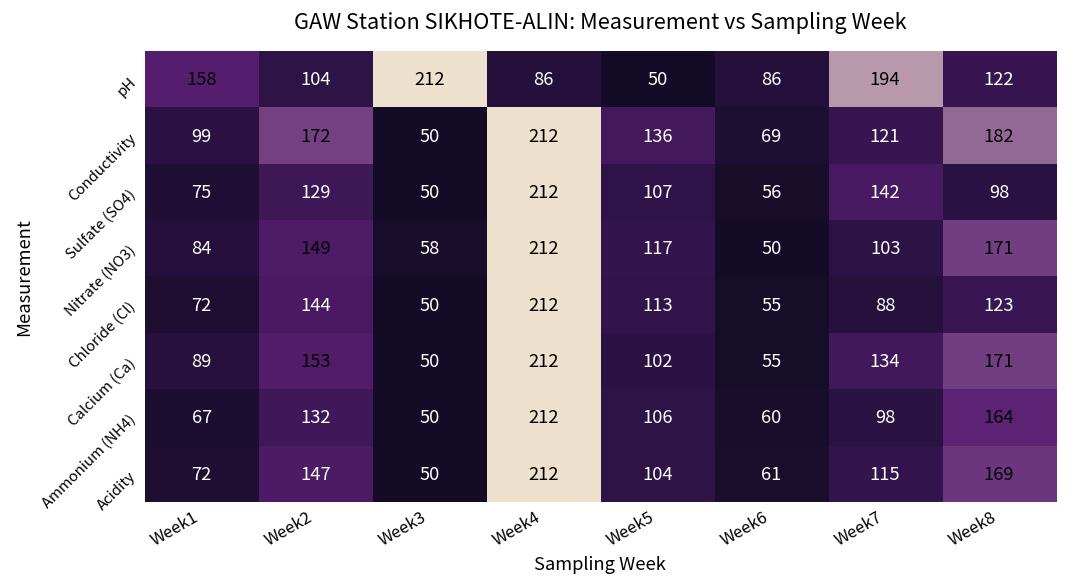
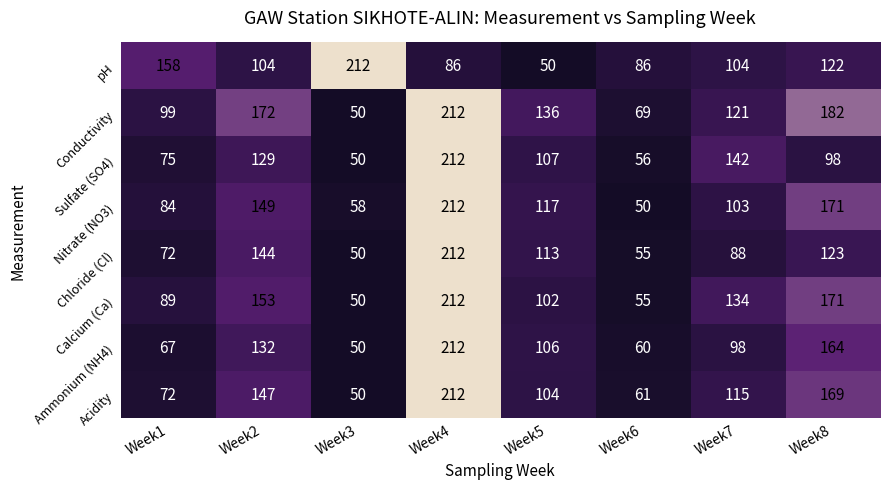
  {
    "pH": {
      "Week1": 158,
      "Week2": 104,
      "Week3": 212,
      "Week4": 86,
      "Week5": 50,
      "Week6": 86,
-     "Week7": 194,
+     "Week7": 104,
      "Week8": 122
    },
    "Conductivity": {
      "Week1": 99,
      "Week2": 172,
      "Week3": 50,
      "Week4": 212,
      "Week5": 136,
      "Week6": 69,
      "Week7": 121,
      "Week8": 182
    },
    "Sulfate (SO4)": {
      "Week1": 75,
      "Week2": 129,
      "Week3": 50,
      "Week4": 212,
      "Week5": 107,
      "Week6": 56,
      "Week7": 142,
      "Week8": 98
    },
    "Nitrate (NO3)": {
      "Week1": 84,
      "Week2": 149,
      "Week3": 58,
      "Week4": 212,
      "Week5": 117,
      "Week6": 50,
      "Week7": 103,
      "Week8": 171
    },
    "Chloride (Cl)": {
      "Week1": 72,
      "Week2": 144,
      "Week3": 50,
      "Week4": 212,
      "Week5": 113,
      "Week6": 55,
      "Week7": 88,
      "Week8": 123
    },
    "Calcium (Ca)": {
      "Week1": 89,
      "Week2": 153,
      "Week3": 50,
      "Week4": 212,
      "Week5": 102,
      "Week6": 55,
      "Week7": 134,
      "Week8": 171
    },
    "Ammonium (NH4)": {
      "Week1": 67,
      "Week2": 132,
      "Week3": 50,
      "Week4": 212,
      "Week5": 106,
      "Week6": 60,
      "Week7": 98,
      "Week8": 164
    },
    "Acidity": {
      "Week1": 72,
      "Week2": 147,
      "Week3": 50,
      "Week4": 212,
      "Week5": 104,
      "Week6": 61,
      "Week7": 115,
      "Week8": 169
    }
  }
